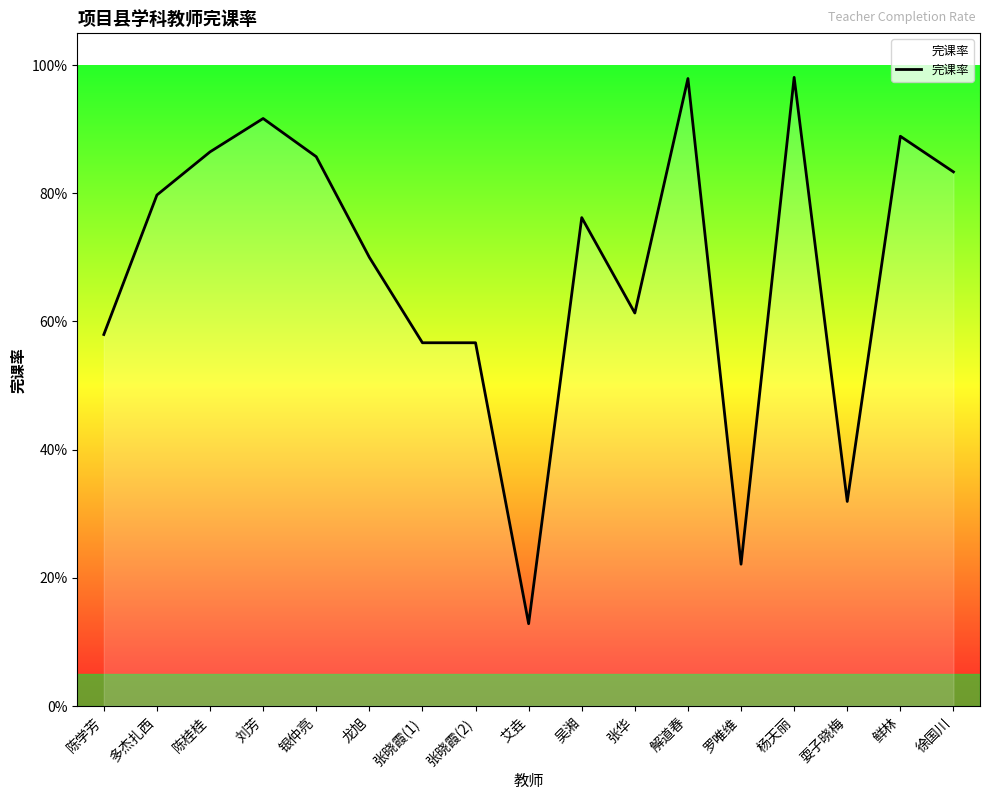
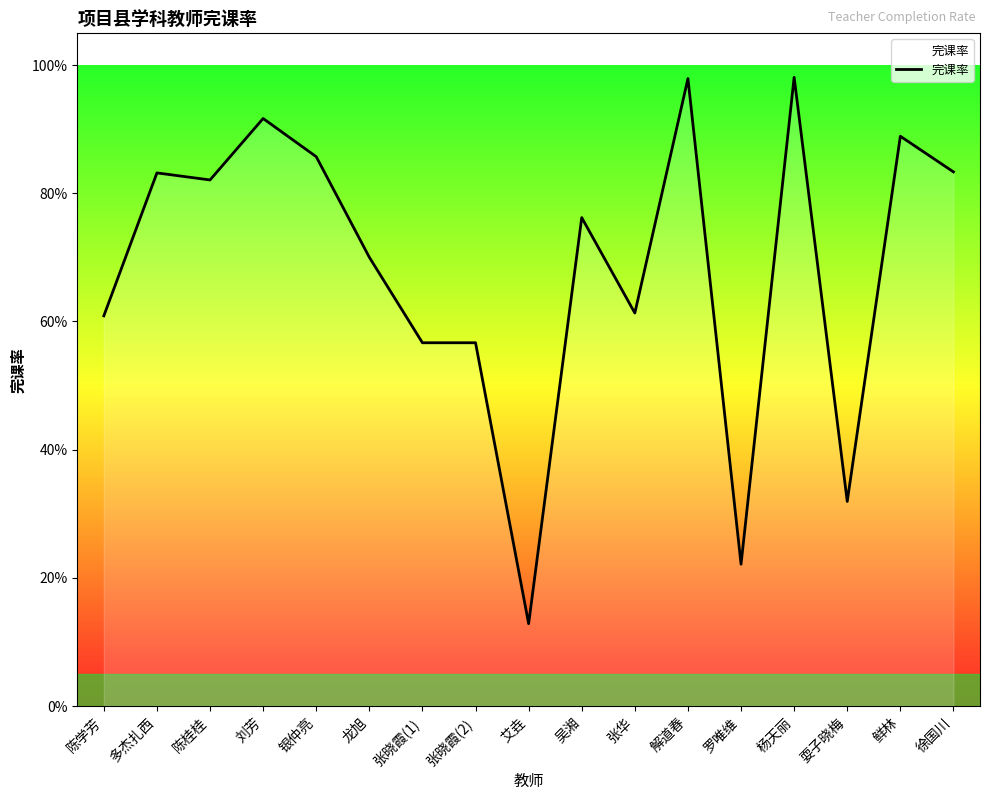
  {
-   "陈学芳": "58%",
-   "多杰扎西": "80%",
-   "陈桂桂": "86%",
+   "陈学芳": "61%",
+   "多杰扎西": "83%",
+   "陈桂桂": "82%",
    "刘芳": "92%",
    "银仲亮": "86%",
    "龙旭": "70%",
    "张晓霞(1)": "57%",
    "张晓霞(2)": "57%",
    "艾垚": "13%",
    "吴湘": "76%",
    "张华": "61%",
    "解道春": "98%",
    "罗唯维": "22%",
    "杨天丽": "98%",
    "耍子晓梅": "32%",
    "鲜林": "89%",
    "徐国川": "83%"
  }
